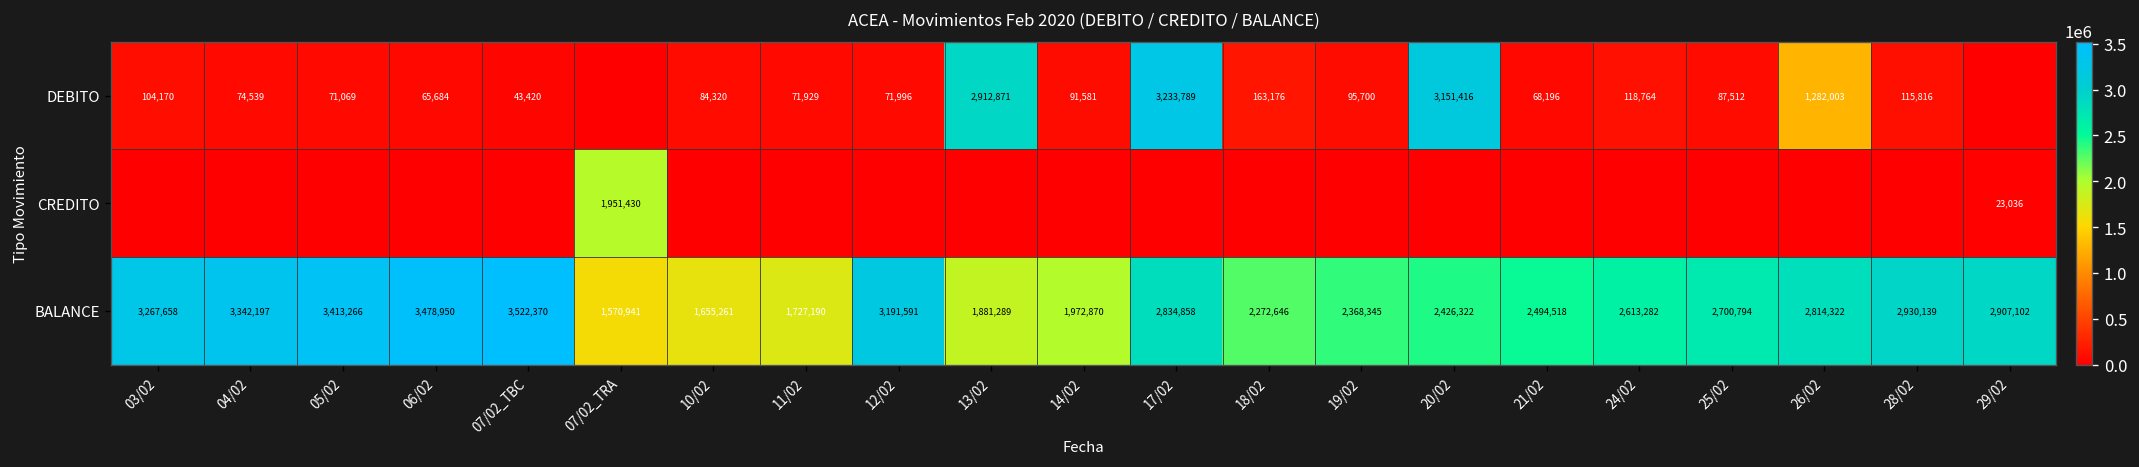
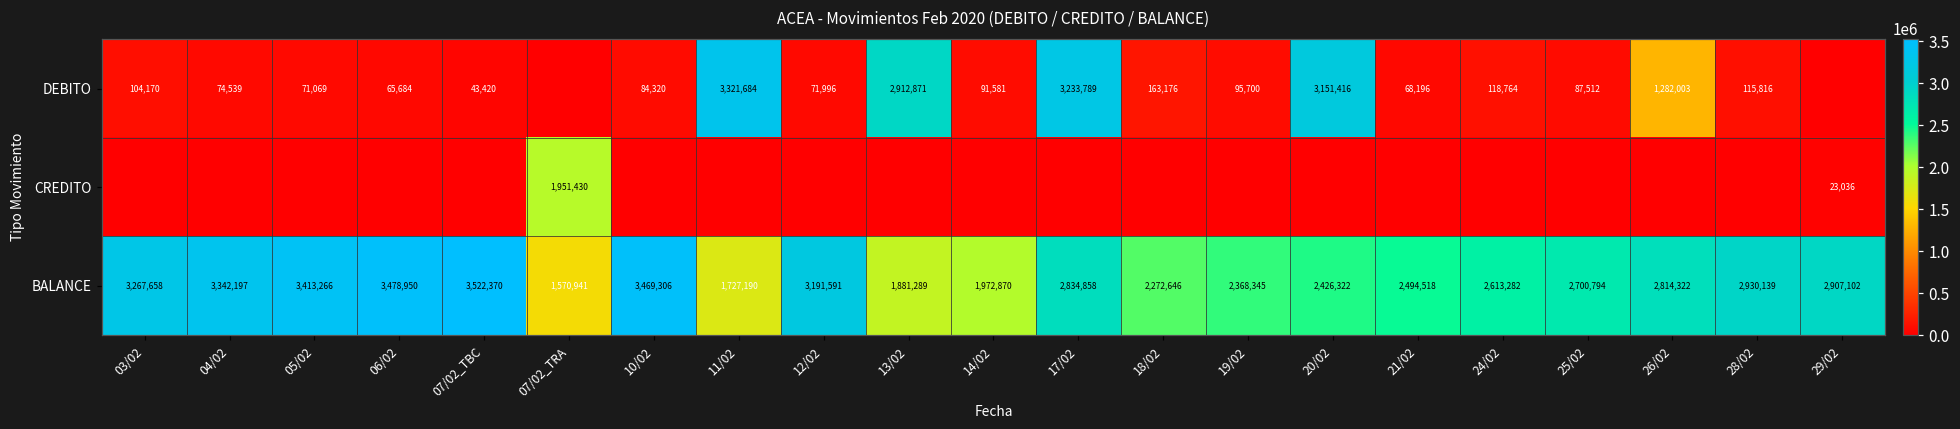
  {
    "DEBITO": {
      "03/02": "104,170",
      "04/02": "74,539",
      "05/02": "71,069",
      "06/02": "65,684",
      "07/02_TBC": "43,420",
      "10/02": "84,320",
-     "11/02": "71,929",
+     "11/02": "3,321,684",
      "12/02": "71,996",
      "13/02": "2,912,871",
      "14/02": "91,581",
      "17/02": "3,233,789",
      "18/02": "163,176",
      "19/02": "95,700",
      "20/02": "3,151,416",
      "21/02": "68,196",
      "24/02": "118,764",
      "25/02": "87,512",
      "26/02": "1,282,003",
      "28/02": "115,816"
    },
    "CREDITO": {
      "07/02_TRA": "1,951,430",
      "29/02": "23,036"
    },
    "BALANCE": {
      "03/02": "3,267,658",
      "04/02": "3,342,197",
      "05/02": "3,413,266",
      "06/02": "3,478,950",
      "07/02_TBC": "3,522,370",
      "07/02_TRA": "1,570,941",
-     "10/02": "1,655,261",
+     "10/02": "3,469,306",
      "11/02": "1,727,190",
      "12/02": "3,191,591",
      "13/02": "1,881,289",
      "14/02": "1,972,870",
      "17/02": "2,834,858",
      "18/02": "2,272,646",
      "19/02": "2,368,345",
      "20/02": "2,426,322",
      "21/02": "2,494,518",
      "24/02": "2,613,282",
      "25/02": "2,700,794",
      "26/02": "2,814,322",
      "28/02": "2,930,139",
      "29/02": "2,907,102"
    }
  }
